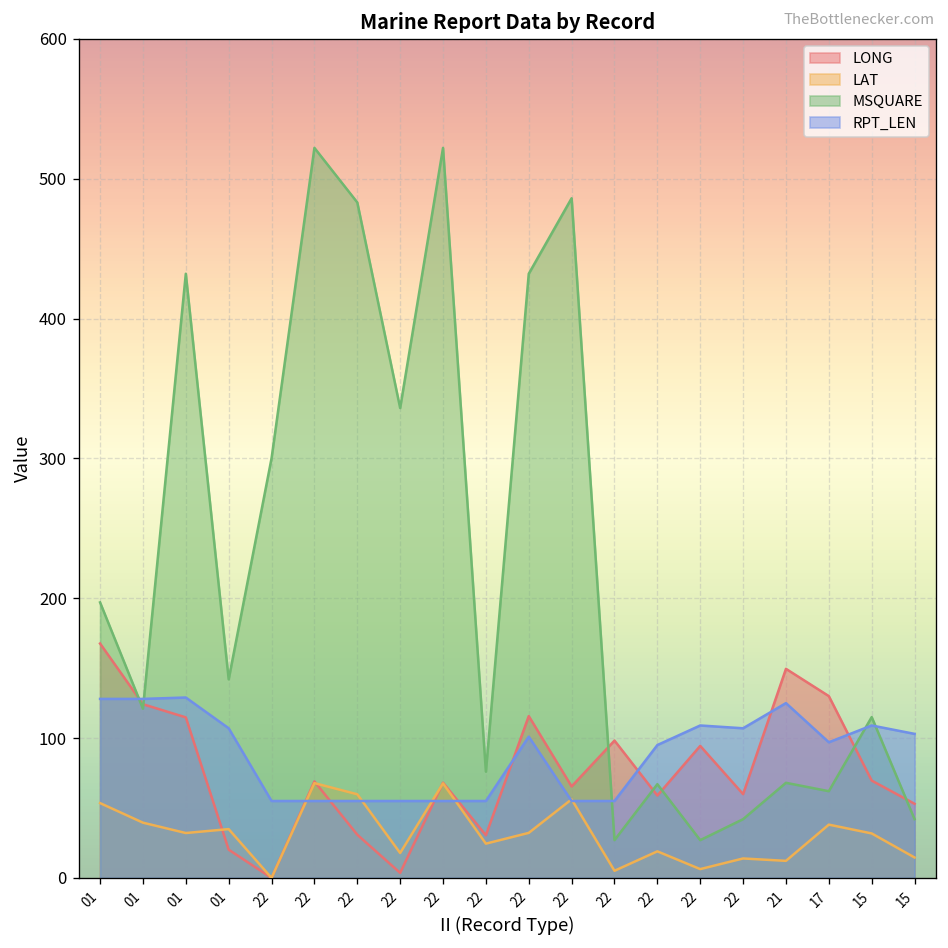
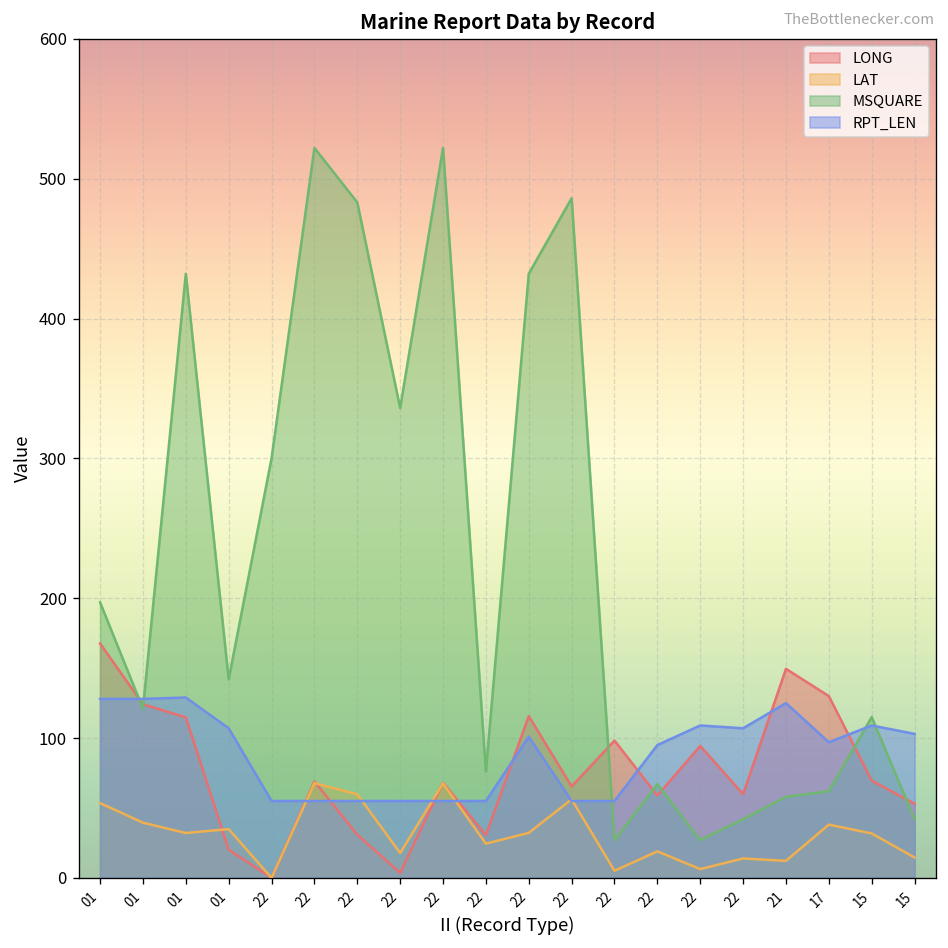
  {
    "MSQUARE": {
-     "21": 68,
+     "21": 58,
      "17": 62
    },
    "RPT_LEN": {
      "21": 125,
      "17": 97
    }
  }
